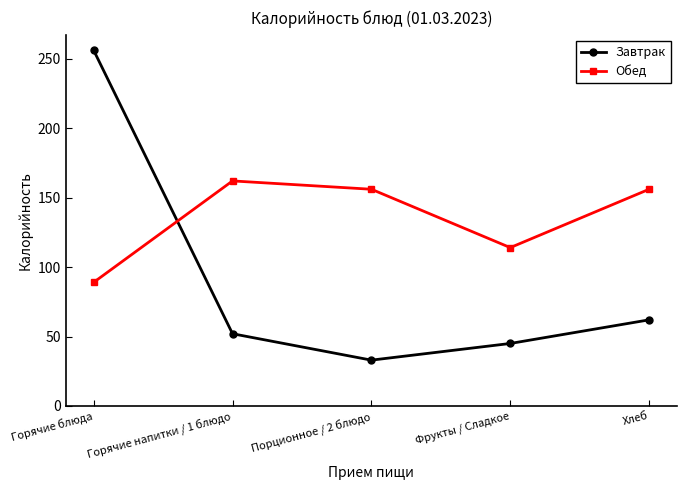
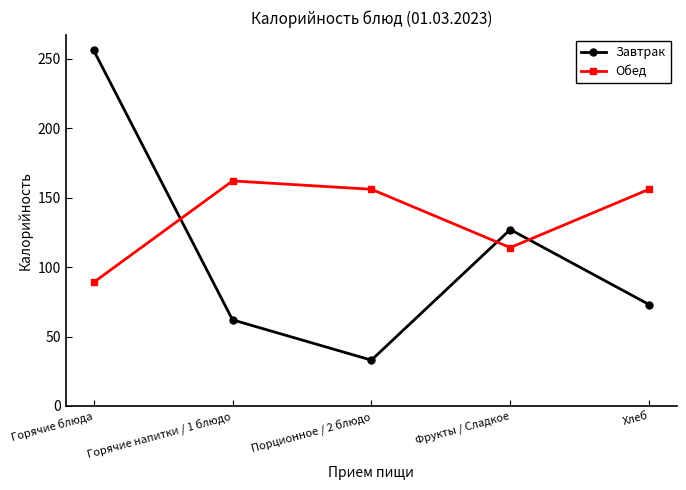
  {
    "Завтрак": {
      "Горячие блюда": 256,
-     "Горячие напитки / 1 блюдо": 52,
+     "Горячие напитки / 1 блюдо": 62,
      "Порционное / 2 блюдо": 33,
-     "Фрукты / Сладкое": 45,
-     "Хлеб": 62
+     "Фрукты / Сладкое": 127,
+     "Хлеб": 73
    },
    "Обед": {
      "Горячие блюда": 89,
      "Горячие напитки / 1 блюдо": 162,
      "Порционное / 2 блюдо": 156,
      "Фрукты / Сладкое": 114,
      "Хлеб": 156
    }
  }
